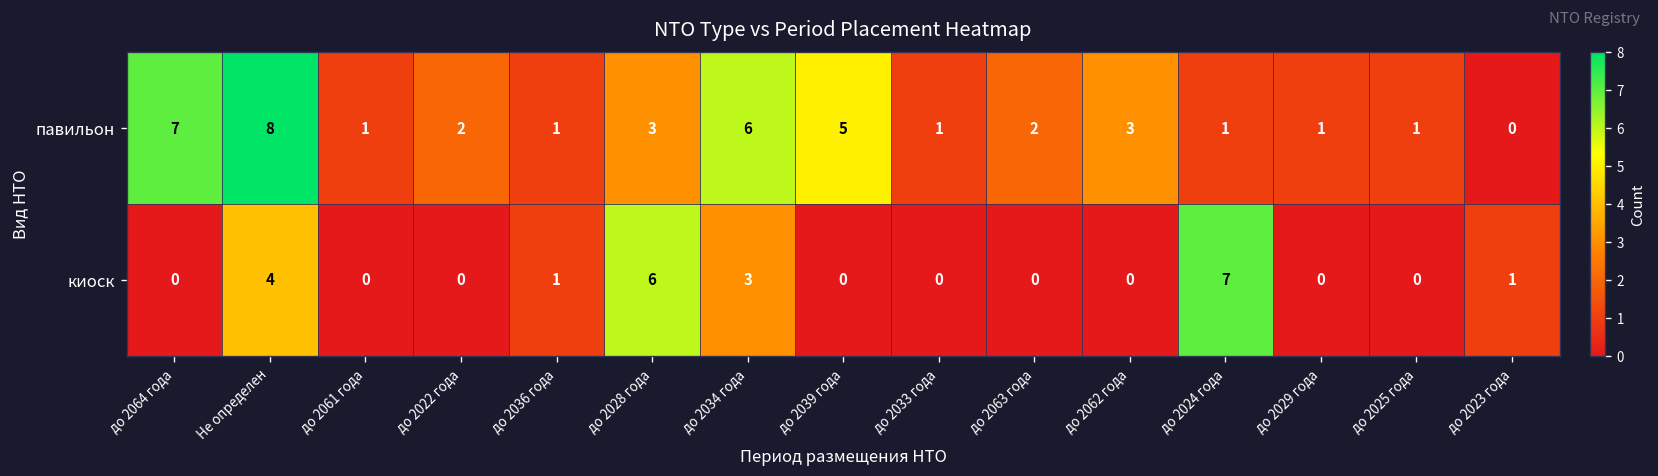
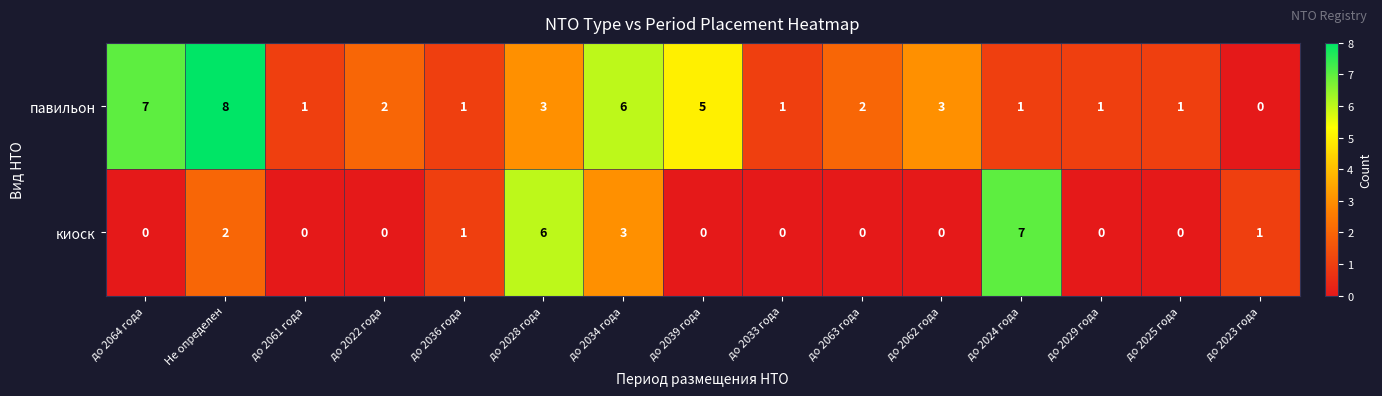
  {
    "павильон": {
      "до 2064 года": 7,
      "Не определен": 8,
      "до 2061 года": 1,
      "до 2022 года": 2,
      "до 2036 года": 1,
      "до 2028 года": 3,
      "до 2034 года": 6,
      "до 2039 года": 5,
      "до 2033 года": 1,
      "до 2063 года": 2,
      "до 2062 года": 3,
      "до 2024 года": 1,
      "до 2029 года": 1,
      "до 2025 года": 1,
      "до 2023 года": 0
    },
    "киоск": {
      "до 2064 года": 0,
-     "Не определен": 4,
+     "Не определен": 2,
      "до 2061 года": 0,
      "до 2022 года": 0,
      "до 2036 года": 1,
      "до 2028 года": 6,
      "до 2034 года": 3,
      "до 2039 года": 0,
      "до 2033 года": 0,
      "до 2063 года": 0,
      "до 2062 года": 0,
      "до 2024 года": 7,
      "до 2029 года": 0,
      "до 2025 года": 0,
      "до 2023 года": 1
    }
  }
